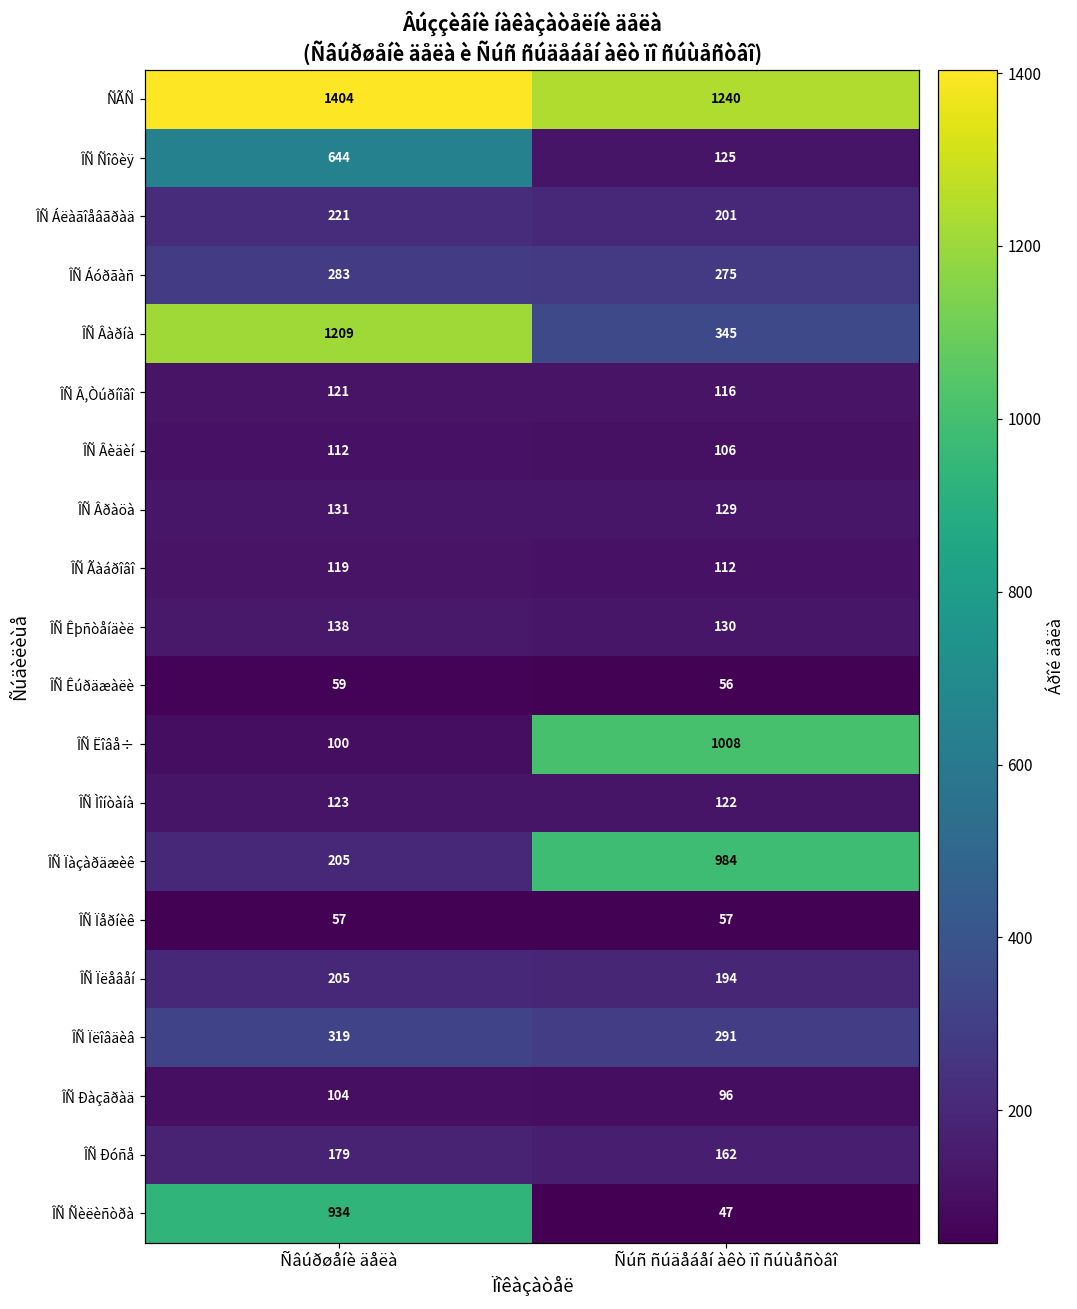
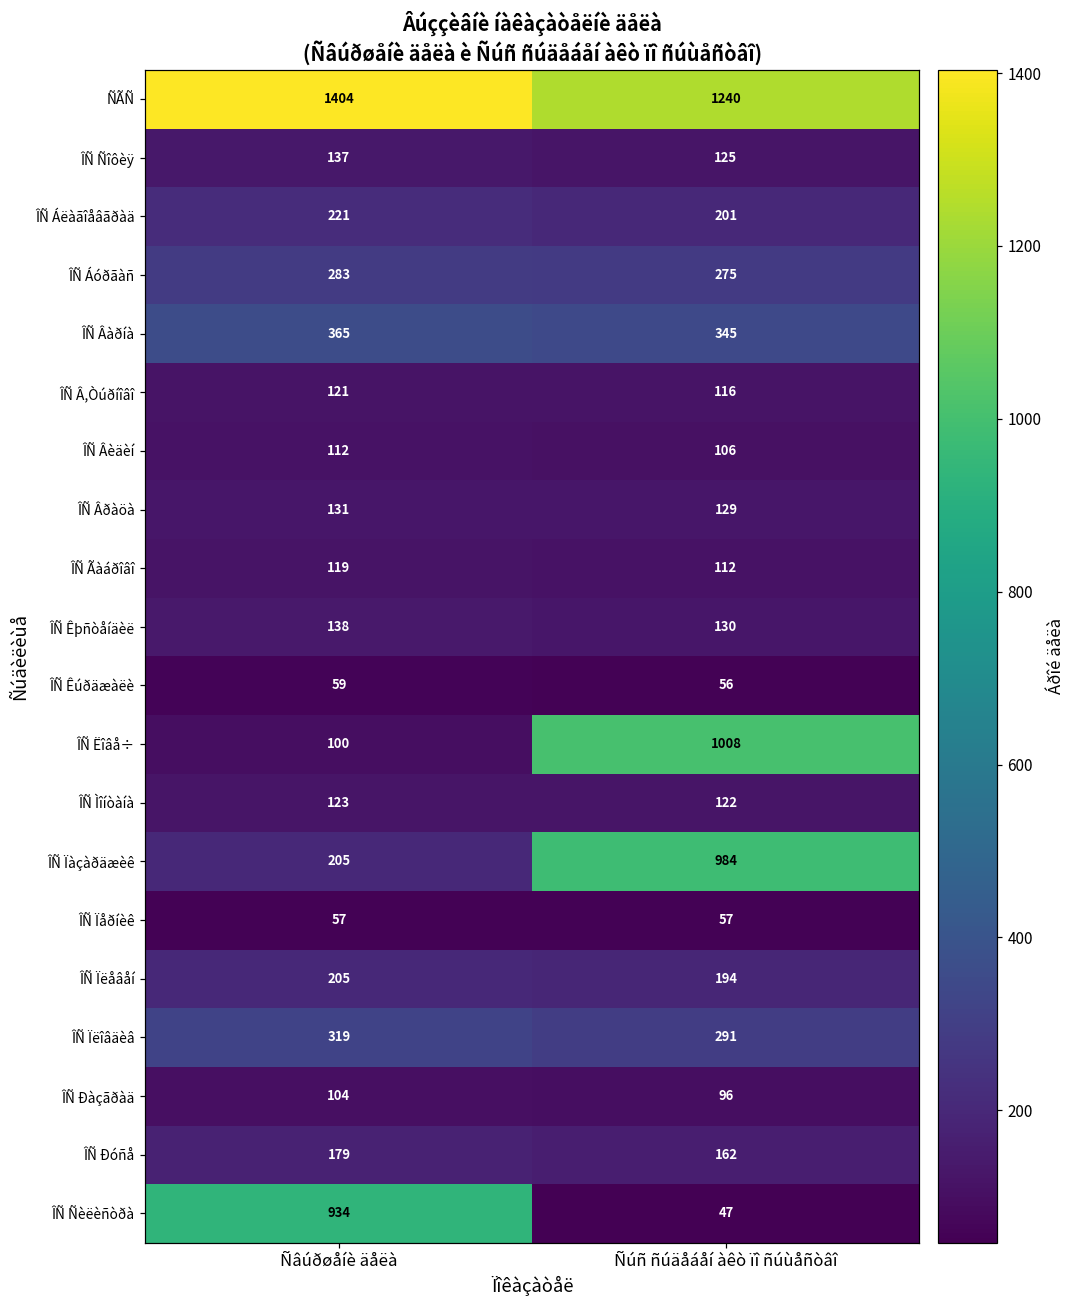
  {
    "ÑÃÑ": {
      "Ñâúðøåíè äåëà": 1404,
      "Ñúñ ñúäåáåí àêò ïî ñúùåñòâî": 1240
    },
    "ÎÑ Ñîôèÿ": {
-     "Ñâúðøåíè äåëà": 644,
+     "Ñâúðøåíè äåëà": 137,
      "Ñúñ ñúäåáåí àêò ïî ñúùåñòâî": 125
    },
    "ÎÑ Áëàãîåâãðàä": {
      "Ñâúðøåíè äåëà": 221,
      "Ñúñ ñúäåáåí àêò ïî ñúùåñòâî": 201
    },
    "ÎÑ Áóðãàñ": {
      "Ñâúðøåíè äåëà": 283,
      "Ñúñ ñúäåáåí àêò ïî ñúùåñòâî": 275
    },
    "ÎÑ Âàðíà": {
-     "Ñâúðøåíè äåëà": 1209,
+     "Ñâúðøåíè äåëà": 365,
      "Ñúñ ñúäåáåí àêò ïî ñúùåñòâî": 345
    },
    "ÎÑ Â,Òúðíîâî": {
      "Ñâúðøåíè äåëà": 121,
      "Ñúñ ñúäåáåí àêò ïî ñúùåñòâî": 116
    },
    "ÎÑ Âèäèí": {
      "Ñâúðøåíè äåëà": 112,
      "Ñúñ ñúäåáåí àêò ïî ñúùåñòâî": 106
    },
    "ÎÑ Âðàöà": {
      "Ñâúðøåíè äåëà": 131,
      "Ñúñ ñúäåáåí àêò ïî ñúùåñòâî": 129
    },
    "ÎÑ Ãàáðîâî": {
      "Ñâúðøåíè äåëà": 119,
      "Ñúñ ñúäåáåí àêò ïî ñúùåñòâî": 112
    },
    "ÎÑ Êþñòåíäèë": {
      "Ñâúðøåíè äåëà": 138,
      "Ñúñ ñúäåáåí àêò ïî ñúùåñòâî": 130
    },
    "ÎÑ Êúðäæàëè": {
      "Ñâúðøåíè äåëà": 59,
      "Ñúñ ñúäåáåí àêò ïî ñúùåñòâî": 56
    },
    "ÎÑ Ëîâå÷": {
      "Ñâúðøåíè äåëà": 100,
      "Ñúñ ñúäåáåí àêò ïî ñúùåñòâî": 1008
    },
    "ÎÑ Ìîíòàíà": {
      "Ñâúðøåíè äåëà": 123,
      "Ñúñ ñúäåáåí àêò ïî ñúùåñòâî": 122
    },
    "ÎÑ Ïàçàðäæèê": {
      "Ñâúðøåíè äåëà": 205,
      "Ñúñ ñúäåáåí àêò ïî ñúùåñòâî": 984
    },
    "ÎÑ Ïåðíèê": {
      "Ñâúðøåíè äåëà": 57,
      "Ñúñ ñúäåáåí àêò ïî ñúùåñòâî": 57
    },
    "ÎÑ Ïëåâåí": {
      "Ñâúðøåíè äåëà": 205,
      "Ñúñ ñúäåáåí àêò ïî ñúùåñòâî": 194
    },
    "ÎÑ Ïëîâäèâ": {
      "Ñâúðøåíè äåëà": 319,
      "Ñúñ ñúäåáåí àêò ïî ñúùåñòâî": 291
    },
    "ÎÑ Ðàçãðàä": {
      "Ñâúðøåíè äåëà": 104,
      "Ñúñ ñúäåáåí àêò ïî ñúùåñòâî": 96
    },
    "ÎÑ Ðóñå": {
      "Ñâúðøåíè äåëà": 179,
      "Ñúñ ñúäåáåí àêò ïî ñúùåñòâî": 162
    },
    "ÎÑ Ñèëèñòðà": {
      "Ñâúðøåíè äåëà": 934,
      "Ñúñ ñúäåáåí àêò ïî ñúùåñòâî": 47
    }
  }
